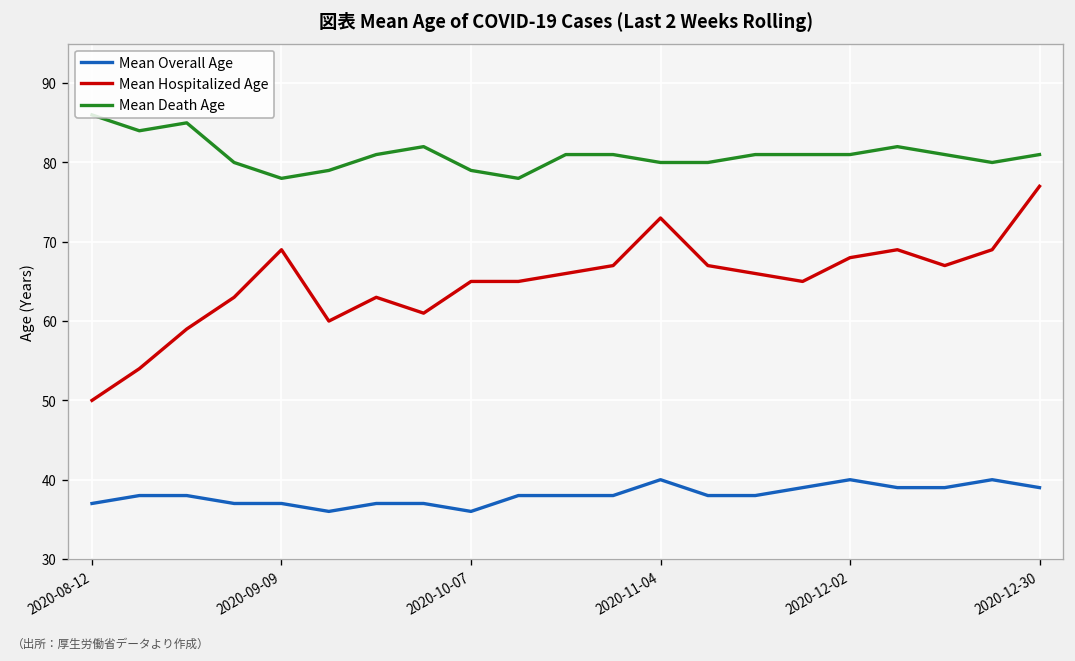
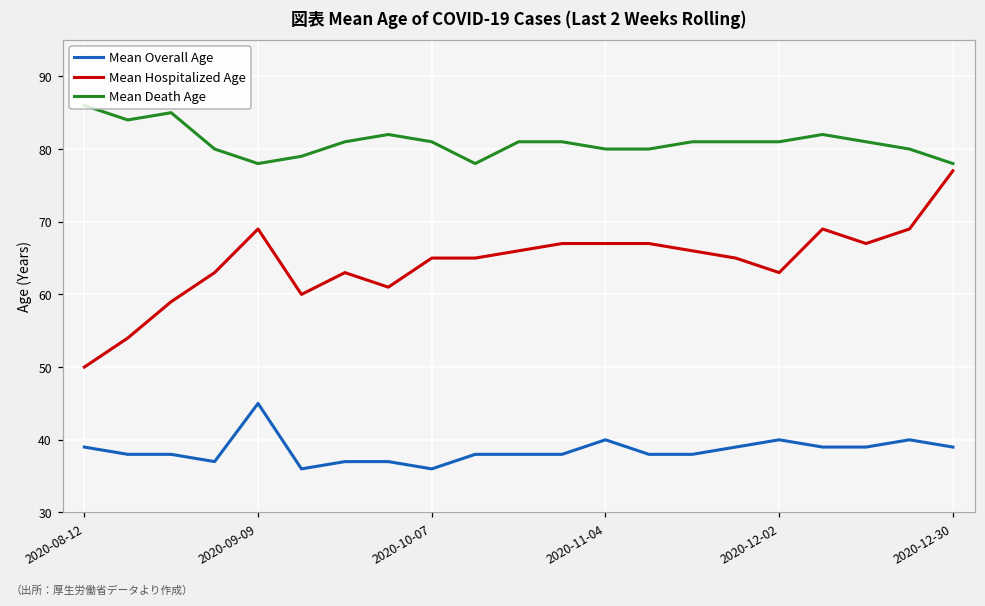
  {
    "Mean Overall Age": {
-     "2020-08-12": 37,
-     "2020-09-09": 37,
+     "2020-08-12": 39,
+     "2020-09-09": 45,
      "2020-10-07": 36,
      "2020-11-04": 40,
      "2020-12-02": 40,
      "2020-12-30": 39
    },
    "Mean Hospitalized Age": {
      "2020-08-12": 50,
      "2020-09-09": 69,
      "2020-10-07": 65,
-     "2020-11-04": 73,
-     "2020-12-02": 68,
+     "2020-11-04": 67,
+     "2020-12-02": 63,
      "2020-12-30": 77
    },
    "Mean Death Age": {
      "2020-09-09": 78,
-     "2020-10-07": 79,
+     "2020-10-07": 81,
      "2020-11-04": 80,
      "2020-12-02": 81,
-     "2020-12-30": 81
+     "2020-12-30": 78
    }
  }
